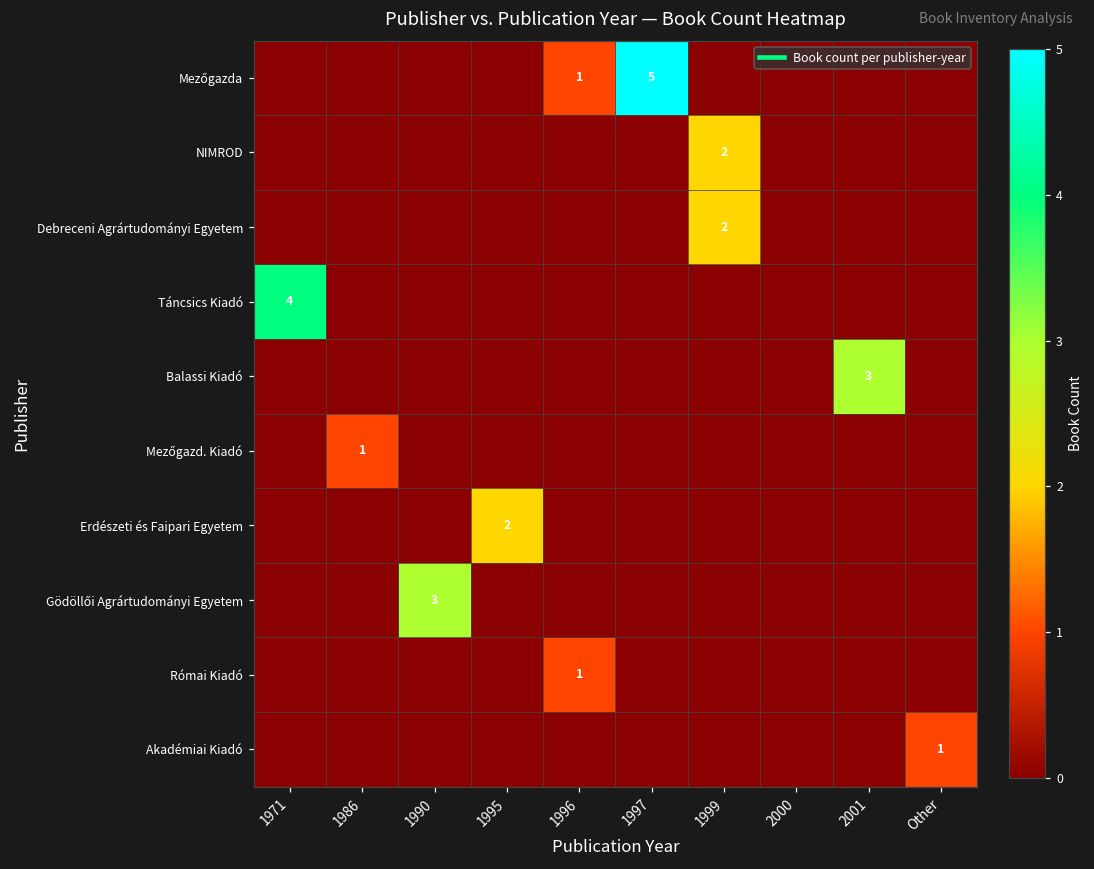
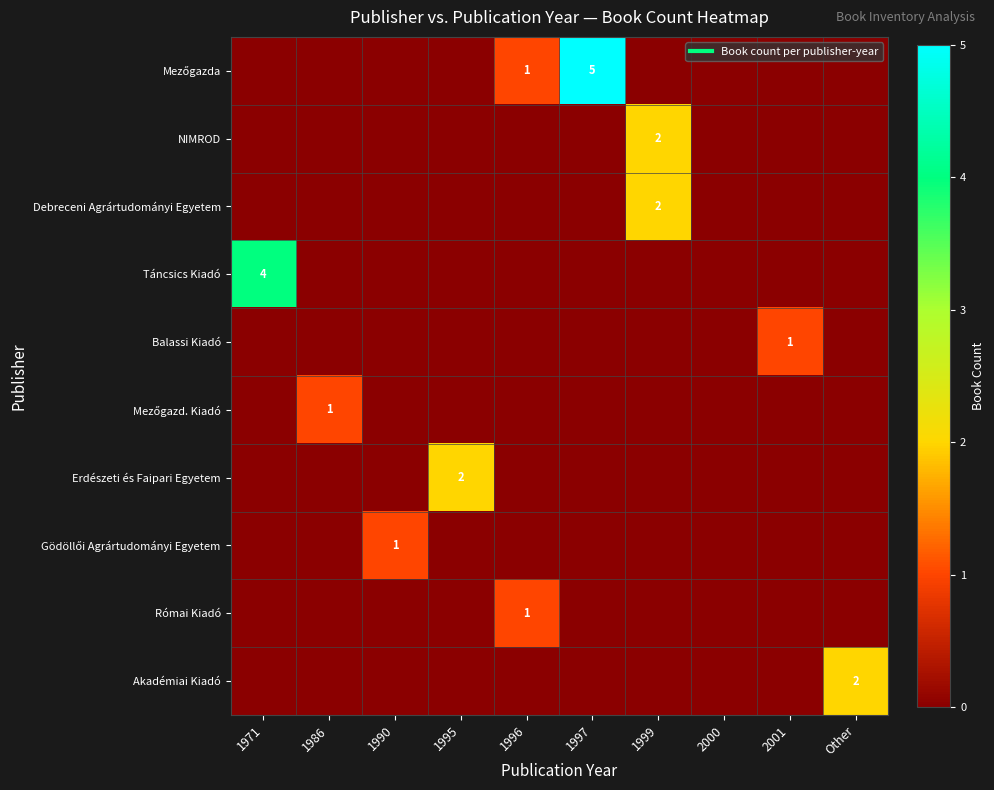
  {
    "Mezőgazda": {
      "1996": 1,
      "1997": 5
    },
    "NIMROD": {
      "1999": 2
    },
    "Debreceni Agrártudományi Egyetem": {
      "1999": 2
    },
    "Táncsics Kiadó": {
      "1971": 4
    },
    "Balassi Kiadó": {
-     "2001": 3
+     "2001": 1
    },
    "Mezőgazd. Kiadó": {
      "1986": 1
    },
    "Erdészeti és Faipari Egyetem": {
      "1995": 2
    },
    "Gödöllői Agrártudományi Egyetem": {
-     "1990": 3
+     "1990": 1
    },
    "Római Kiadó": {
      "1996": 1
    },
    "Akadémiai Kiadó": {
-     "Other": 1
+     "Other": 2
    }
  }
